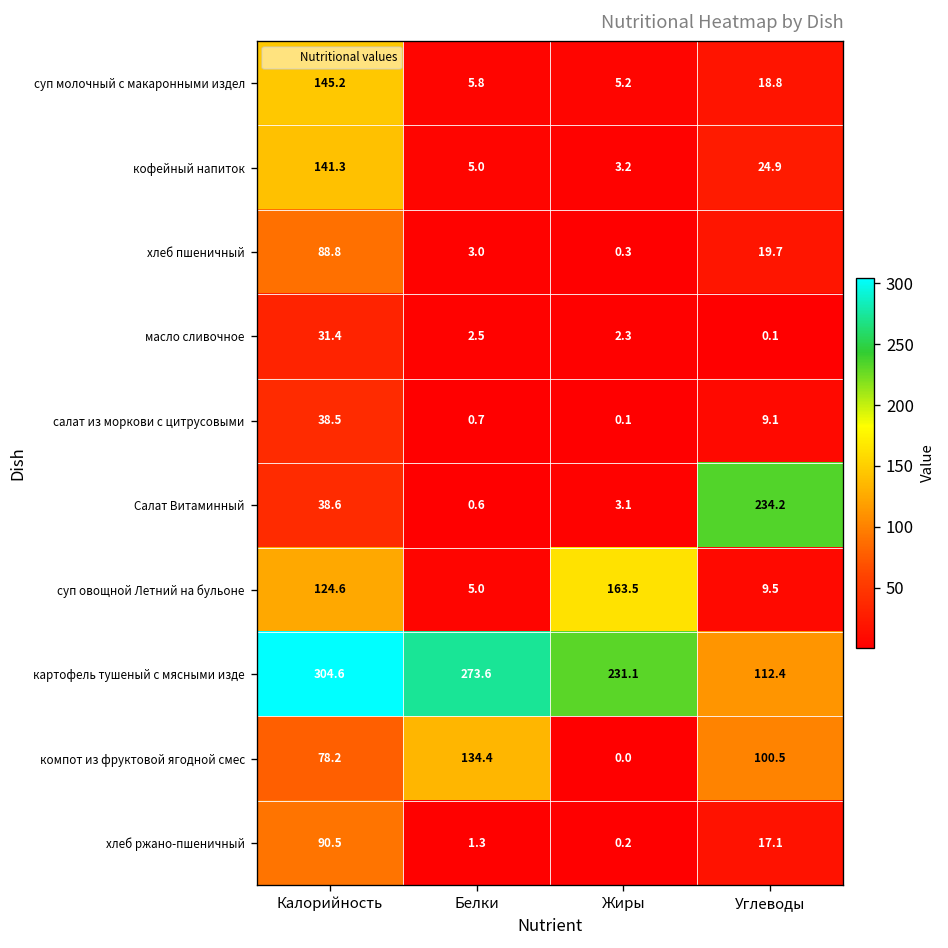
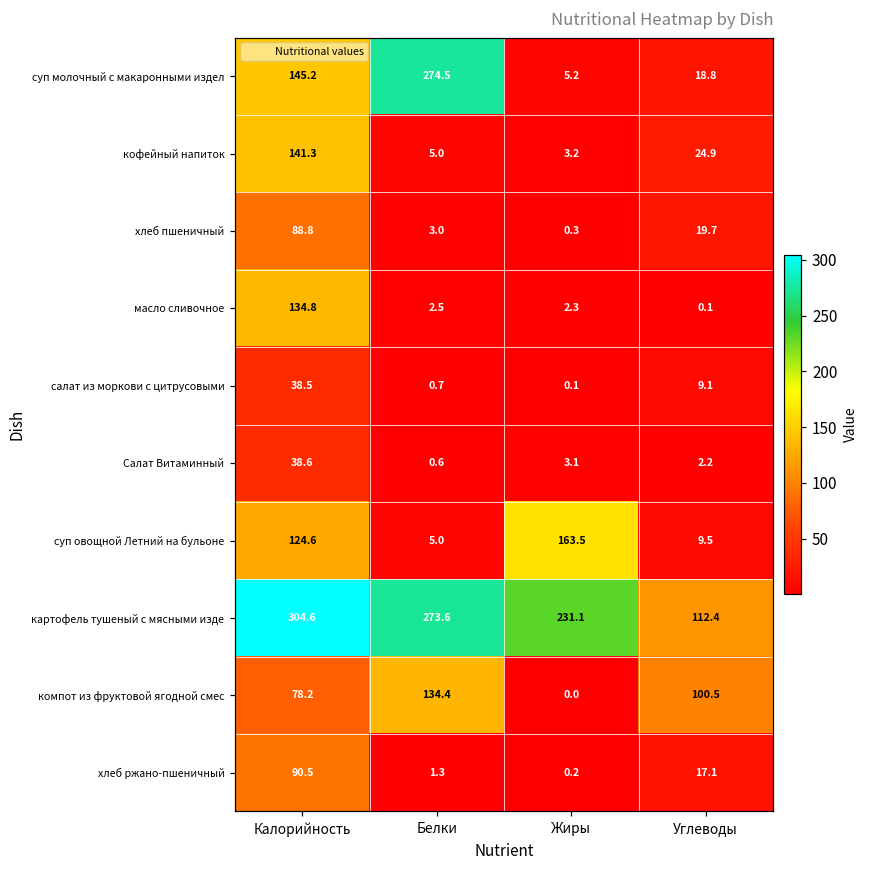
  {
    "суп молочный с макаронными издел": {
      "Калорийность": 145.2,
-     "Белки": 5.8,
+     "Белки": 274.5,
      "Жиры": 5.2,
      "Углеводы": 18.8
    },
    "кофейный напиток": {
      "Калорийность": 141.3,
      "Белки": 5.0,
      "Жиры": 3.2,
      "Углеводы": 24.9
    },
    "хлеб пшеничный": {
      "Калорийность": 88.8,
      "Белки": 3.0,
      "Жиры": 0.3,
      "Углеводы": 19.7
    },
    "масло сливочное": {
-     "Калорийность": 31.4,
+     "Калорийность": 134.8,
      "Белки": 2.5,
      "Жиры": 2.3,
      "Углеводы": 0.1
    },
    "салат из моркови с цитрусовыми": {
      "Калорийность": 38.5,
      "Белки": 0.7,
      "Жиры": 0.1,
      "Углеводы": 9.1
    },
    "Салат Витаминный": {
      "Калорийность": 38.6,
      "Белки": 0.6,
      "Жиры": 3.1,
-     "Углеводы": 234.2
+     "Углеводы": 2.2
    },
    "суп овощной Летний на бульоне": {
      "Калорийность": 124.6,
      "Белки": 5.0,
      "Жиры": 163.5,
      "Углеводы": 9.5
    },
    "картофель тушеный с мясными изде": {
      "Калорийность": 304.6,
      "Белки": 273.6,
      "Жиры": 231.1,
      "Углеводы": 112.4
    },
    "компот из фруктовой ягодной смес": {
      "Калорийность": 78.2,
      "Белки": 134.4,
      "Жиры": 0.0,
      "Углеводы": 100.5
    },
    "хлеб ржано-пшеничный": {
      "Калорийность": 90.5,
      "Белки": 1.3,
      "Жиры": 0.2,
      "Углеводы": 17.1
    }
  }
